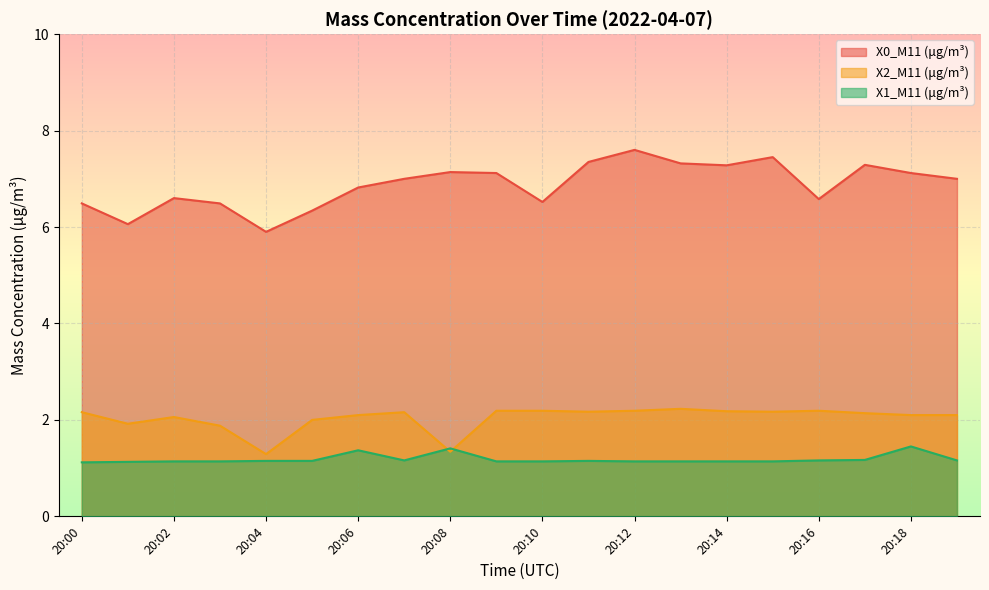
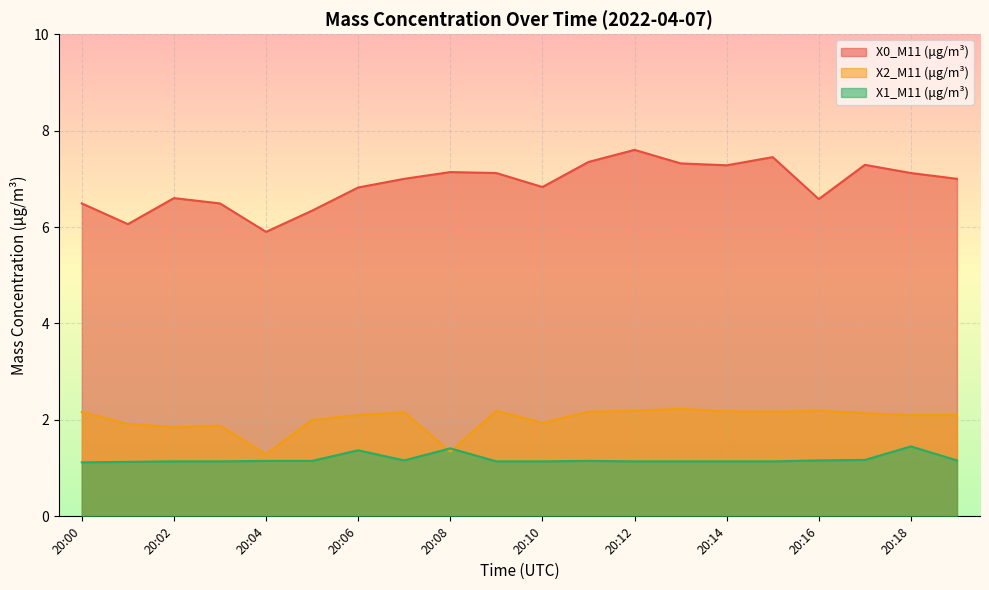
  {
    "X0_M11 (μg/m³)": {
      "20:00": 6.5,
      "20:02": 6.6,
      "20:04": 5.9,
      "20:06": 6.8,
      "20:08": 7.1,
-     "20:10": 6.5,
+     "20:10": 6.8,
      "20:12": 7.6,
      "20:14": 7.3,
      "20:16": 6.6,
      "20:18": 7.1
    },
    "X2_M11 (μg/m³)": {
      "20:00": 2.2,
-     "20:02": 2.1,
+     "20:02": 1.9,
      "20:04": 1.3,
      "20:06": 2.1,
      "20:08": 1.3,
-     "20:10": 2.2,
+     "20:10": 1.9,
      "20:12": 2.2,
      "20:14": 2.2,
      "20:16": 2.2,
      "20:18": 2.1
    },
    "X1_M11 (μg/m³)": {
      "20:00": 1.1,
      "20:02": 1.1,
      "20:04": 1.2,
      "20:06": 1.4,
      "20:08": 1.4,
      "20:10": 1.1,
      "20:12": 1.1,
      "20:14": 1.1,
      "20:16": 1.2,
      "20:18": 1.5
    }
  }
